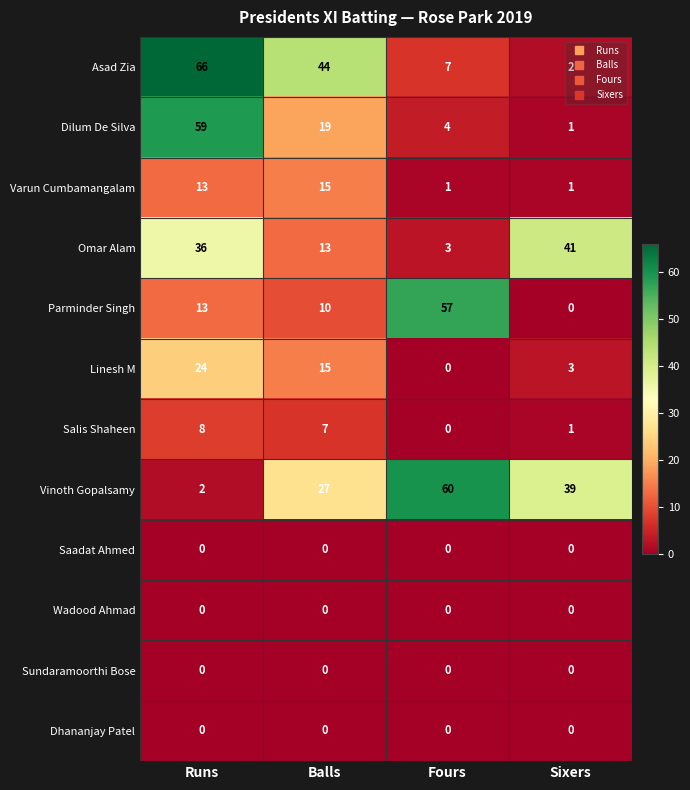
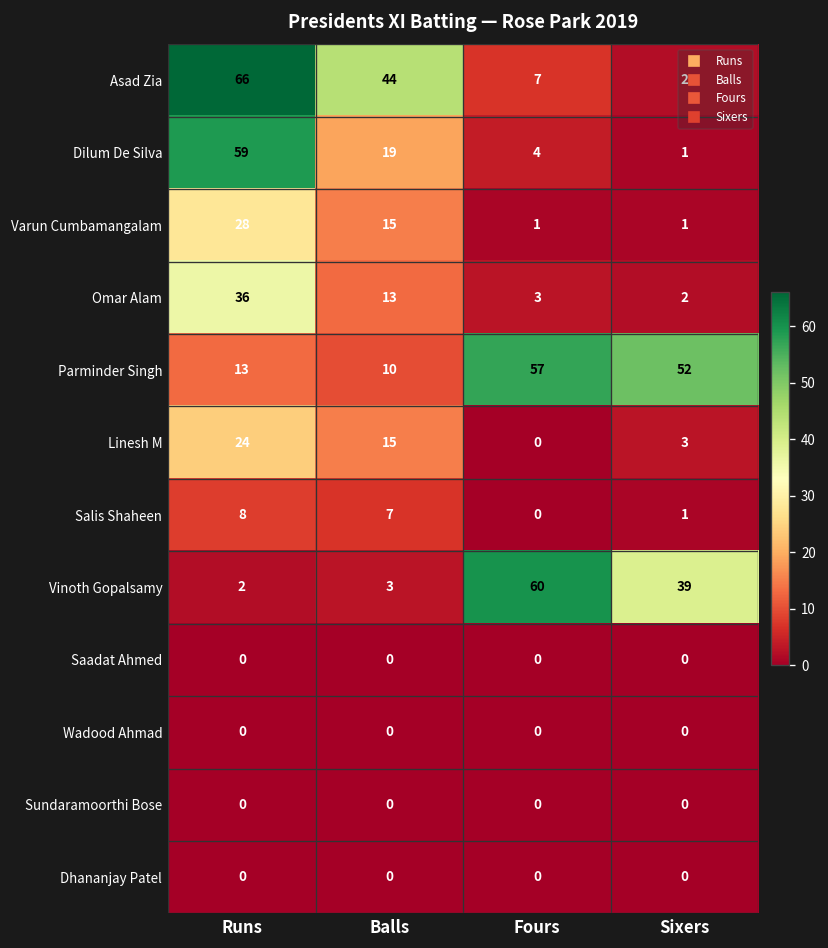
  {
    "Asad Zia": {
      "Runs": 66,
      "Balls": 44,
      "Fours": 7
    },
    "Dilum De Silva": {
      "Runs": 59,
      "Balls": 19,
      "Fours": 4,
      "Sixers": 1
    },
    "Varun Cumbamangalam": {
-     "Runs": 13,
+     "Runs": 28,
      "Balls": 15,
      "Fours": 1,
      "Sixers": 1
    },
    "Omar Alam": {
      "Runs": 36,
      "Balls": 13,
      "Fours": 3,
-     "Sixers": 41
+     "Sixers": 2
    },
    "Parminder Singh": {
      "Runs": 13,
      "Balls": 10,
      "Fours": 57,
-     "Sixers": 0
+     "Sixers": 52
    },
    "Linesh M": {
      "Runs": 24,
      "Balls": 15,
      "Fours": 0,
      "Sixers": 3
    },
    "Salis Shaheen": {
      "Runs": 8,
      "Balls": 7,
      "Fours": 0,
      "Sixers": 1
    },
    "Vinoth Gopalsamy": {
      "Runs": 2,
-     "Balls": 27,
+     "Balls": 3,
      "Fours": 60,
      "Sixers": 39
    },
    "Saadat Ahmed": {
      "Runs": 0,
      "Balls": 0,
      "Fours": 0,
      "Sixers": 0
    },
    "Wadood Ahmad": {
      "Runs": 0,
      "Balls": 0,
      "Fours": 0,
      "Sixers": 0
    },
    "Sundaramoorthi Bose": {
      "Runs": 0,
      "Balls": 0,
      "Fours": 0,
      "Sixers": 0
    },
    "Dhananjay Patel": {
      "Runs": 0,
      "Balls": 0,
      "Fours": 0,
      "Sixers": 0
    }
  }
